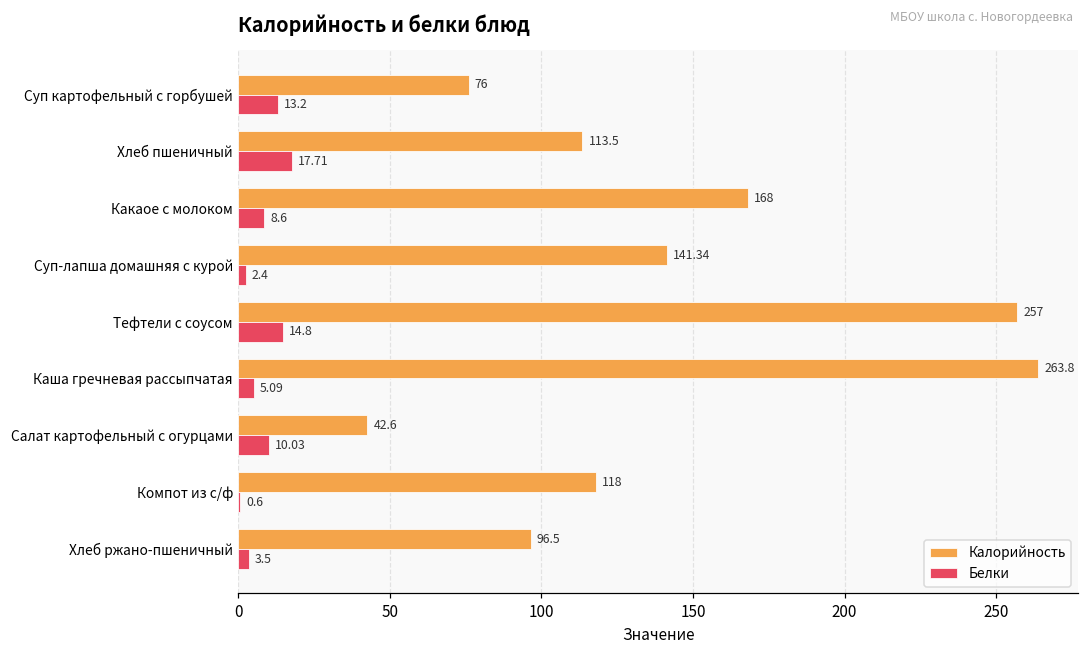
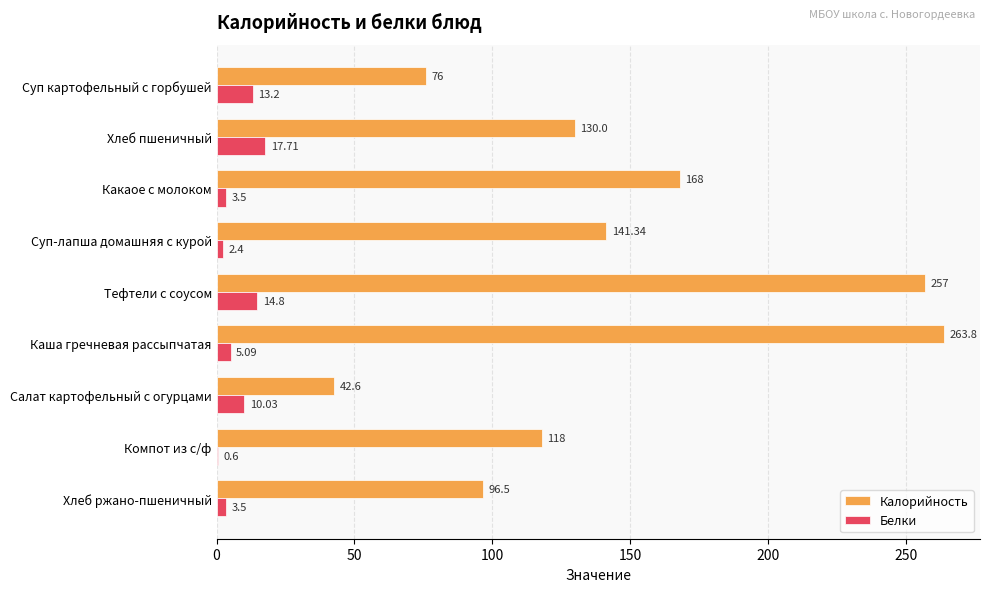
  {
    "Калорийность": {
      "Суп картофельный с горбушей": 76,
-     "Хлеб пшеничный": 113.5,
+     "Хлеб пшеничный": 130.0,
      "Какаое с молоком": 168,
      "Суп-лапша домашняя с курой": 141.34,
      "Тефтели с соусом": 257,
      "Каша гречневая рассыпчатая": 263.8,
      "Салат картофельный с огурцами": 42.6,
      "Компот из с/ф": 118,
      "Хлеб ржано-пшеничный": 96.5
    },
    "Белки": {
      "Суп картофельный с горбушей": 13.2,
      "Хлеб пшеничный": 17.71,
-     "Какаое с молоком": 8.6,
+     "Какаое с молоком": 3.5,
      "Суп-лапша домашняя с курой": 2.4,
      "Тефтели с соусом": 14.8,
      "Каша гречневая рассыпчатая": 5.09,
      "Салат картофельный с огурцами": 10.03,
      "Компот из с/ф": 0.6,
      "Хлеб ржано-пшеничный": 3.5
    }
  }
